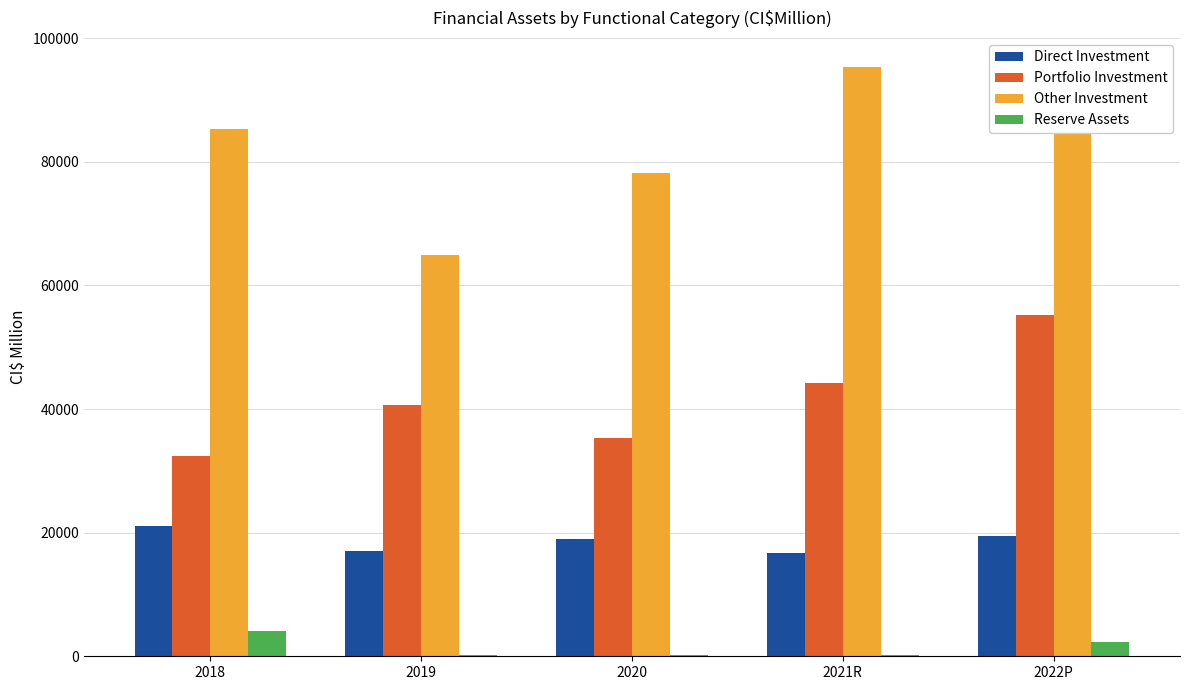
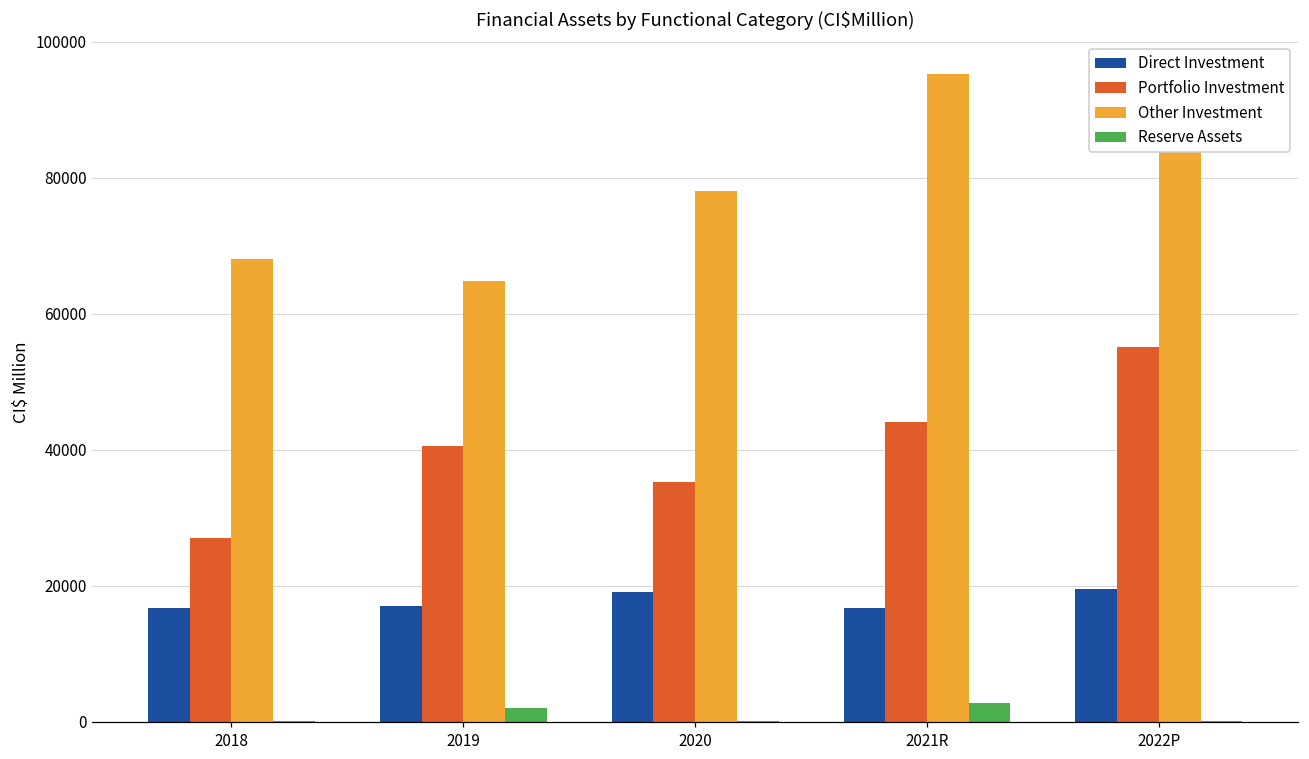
  {
    "Direct Investment": {
-     "2018": 21000,
+     "2018": 17000,
      "2019": 17000,
      "2020": 19000,
      "2021R": 17000,
      "2022P": 20000
    },
    "Portfolio Investment": {
-     "2018": 32000,
+     "2018": 27000,
      "2019": 41000,
      "2020": 35000,
      "2021R": 44000,
      "2022P": 55000
    },
    "Other Investment": {
-     "2018": 85000,
+     "2018": 68000,
      "2019": 65000,
      "2020": 78000,
      "2021R": 95000
    },
    "Reserve Assets": {
-     "2018": 4000,
-     "2019": 0,
-     "2021R": 0,
-     "2022P": 2000
+     "2018": 0,
+     "2019": 2000,
+     "2021R": 3000,
+     "2022P": 0
    }
  }
